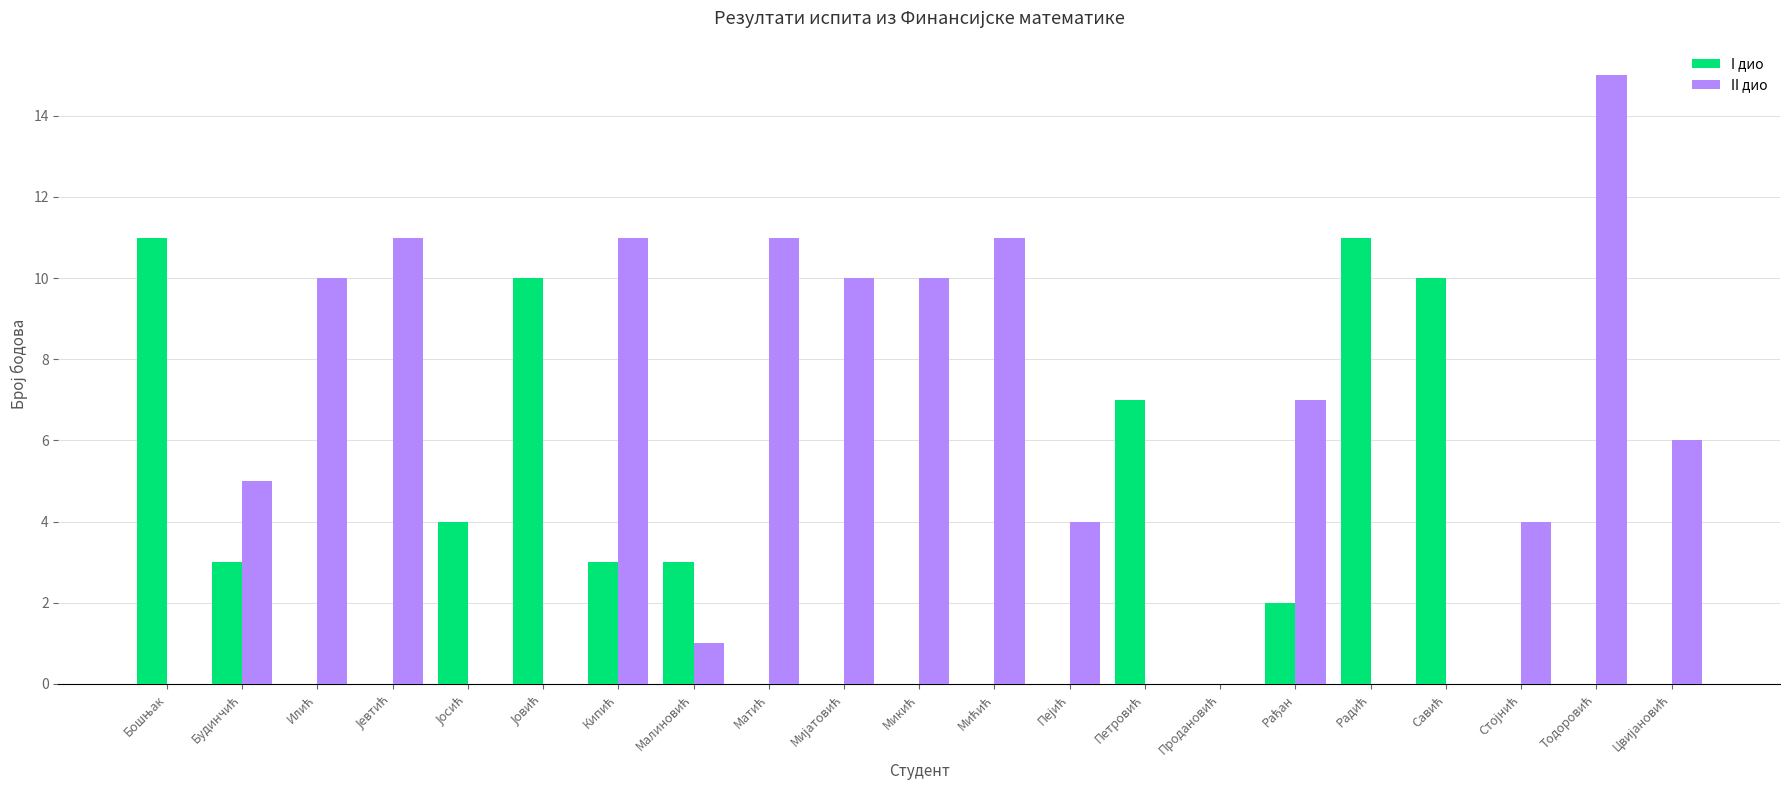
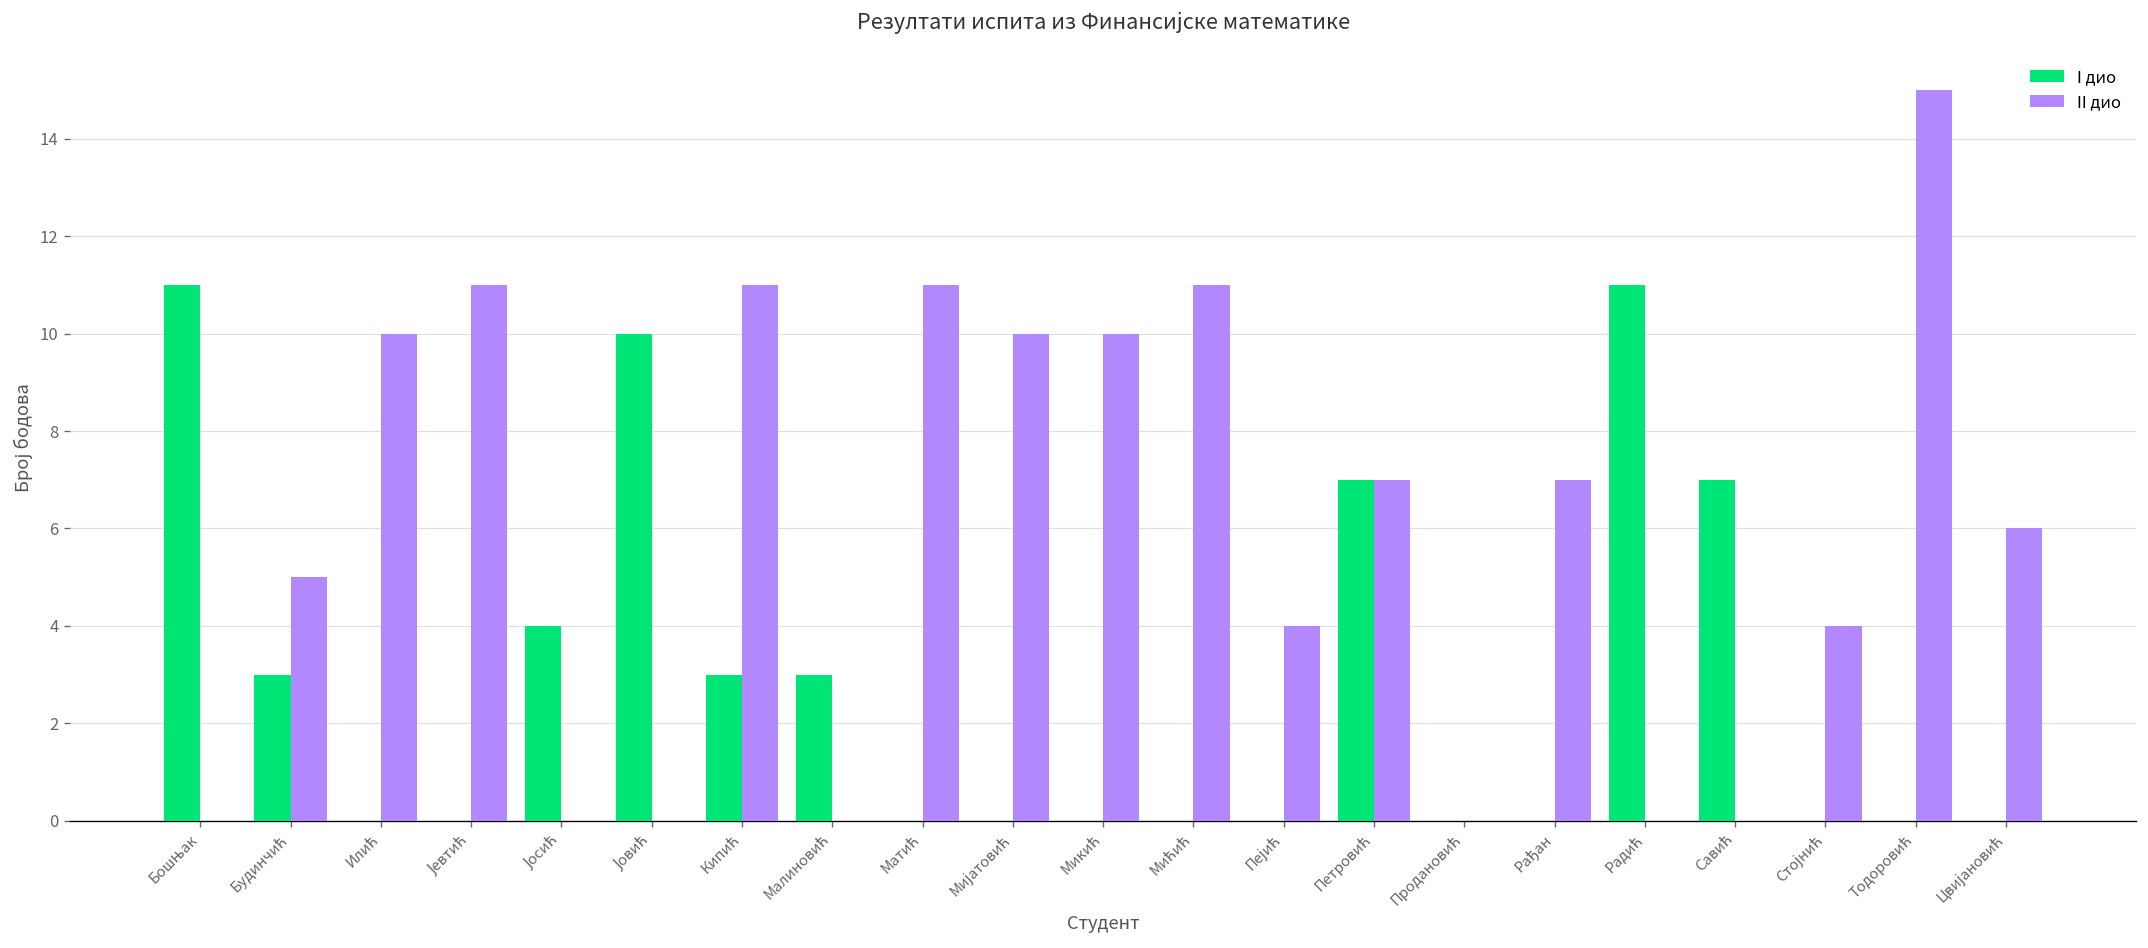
  {
    "I дио": {
      "Бошњак": 11,
      "Будинчић": 3,
      "Илић": 0,
      "Јевтић": 0,
      "Јосић": 4,
      "Јовић": 10,
      "Кипић": 3,
      "Малиновић": 3,
      "Матић": 0,
      "Мијатовић": 0,
      "Микић": 0,
      "Мићић": 0,
      "Пејић": 0,
      "Петровић": 7,
      "Продановић": 0,
-     "Рађан": 2,
+     "Рађан": 0,
      "Радић": 11,
-     "Савић": 10,
+     "Савић": 7,
      "Стојнић": 0,
      "Тодоровић": 0,
      "Цвијановић": 0
    },
    "II дио": {
      "Бошњак": 0,
      "Будинчић": 5,
      "Илић": 10,
      "Јевтић": 11,
      "Јосић": 0,
      "Јовић": 0,
      "Кипић": 11,
-     "Малиновић": 1,
+     "Малиновић": 0,
      "Матић": 11,
      "Мијатовић": 10,
      "Микић": 10,
      "Мићић": 11,
      "Пејић": 4,
-     "Петровић": 0,
+     "Петровић": 7,
      "Продановић": 0,
      "Рађан": 7,
      "Радић": 0,
      "Савић": 0,
      "Стојнић": 4,
      "Тодоровић": 15,
      "Цвијановић": 6
    }
  }
